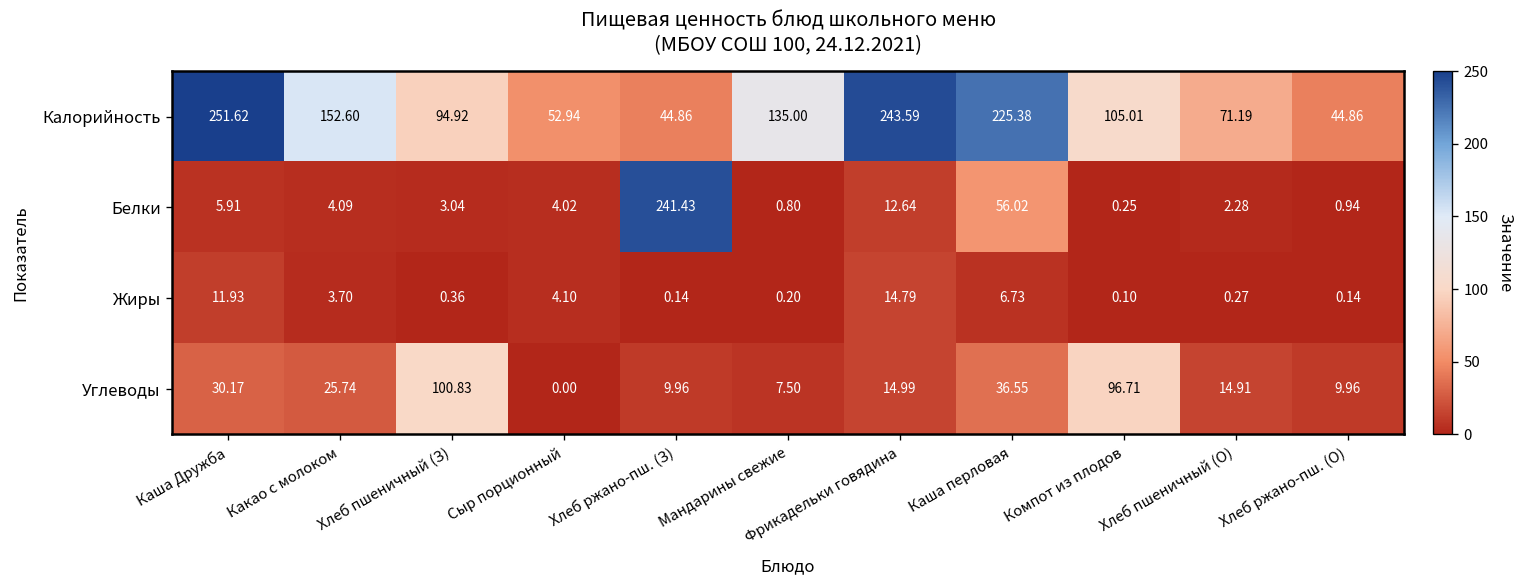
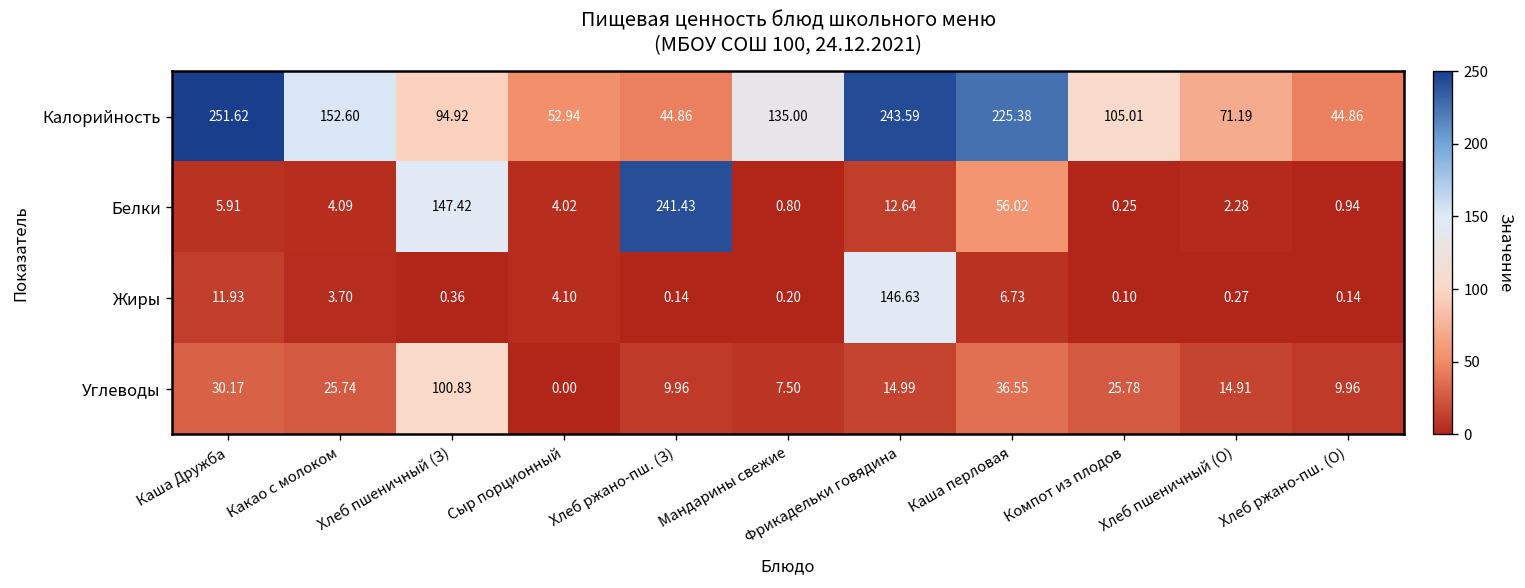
  {
    "Калорийность": {
      "Каша Дружба": 251.62,
      "Какао с молоком": 152.60,
      "Хлеб пшеничный (З)": 94.92,
      "Сыр порционный": 52.94,
      "Хлеб ржано-пш. (З)": 44.86,
      "Мандарины свежие": 135.00,
      "Фрикадельки говядина": 243.59,
      "Каша перловая": 225.38,
      "Компот из плодов": 105.01,
      "Хлеб пшеничный (О)": 71.19,
      "Хлеб ржано-пш. (О)": 44.86
    },
    "Белки": {
      "Каша Дружба": 5.91,
      "Какао с молоком": 4.09,
-     "Хлеб пшеничный (З)": 3.04,
+     "Хлеб пшеничный (З)": 147.42,
      "Сыр порционный": 4.02,
      "Хлеб ржано-пш. (З)": 241.43,
      "Мандарины свежие": 0.80,
      "Фрикадельки говядина": 12.64,
      "Каша перловая": 56.02,
      "Компот из плодов": 0.25,
      "Хлеб пшеничный (О)": 2.28,
      "Хлеб ржано-пш. (О)": 0.94
    },
    "Жиры": {
      "Каша Дружба": 11.93,
      "Какао с молоком": 3.70,
      "Хлеб пшеничный (З)": 0.36,
      "Сыр порционный": 4.10,
      "Хлеб ржано-пш. (З)": 0.14,
      "Мандарины свежие": 0.20,
-     "Фрикадельки говядина": 14.79,
+     "Фрикадельки говядина": 146.63,
      "Каша перловая": 6.73,
      "Компот из плодов": 0.10,
      "Хлеб пшеничный (О)": 0.27,
      "Хлеб ржано-пш. (О)": 0.14
    },
    "Углеводы": {
      "Каша Дружба": 30.17,
      "Какао с молоком": 25.74,
      "Хлеб пшеничный (З)": 100.83,
      "Сыр порционный": 0.00,
      "Хлеб ржано-пш. (З)": 9.96,
      "Мандарины свежие": 7.50,
      "Фрикадельки говядина": 14.99,
      "Каша перловая": 36.55,
-     "Компот из плодов": 96.71,
+     "Компот из плодов": 25.78,
      "Хлеб пшеничный (О)": 14.91,
      "Хлеб ржано-пш. (О)": 9.96
    }
  }
